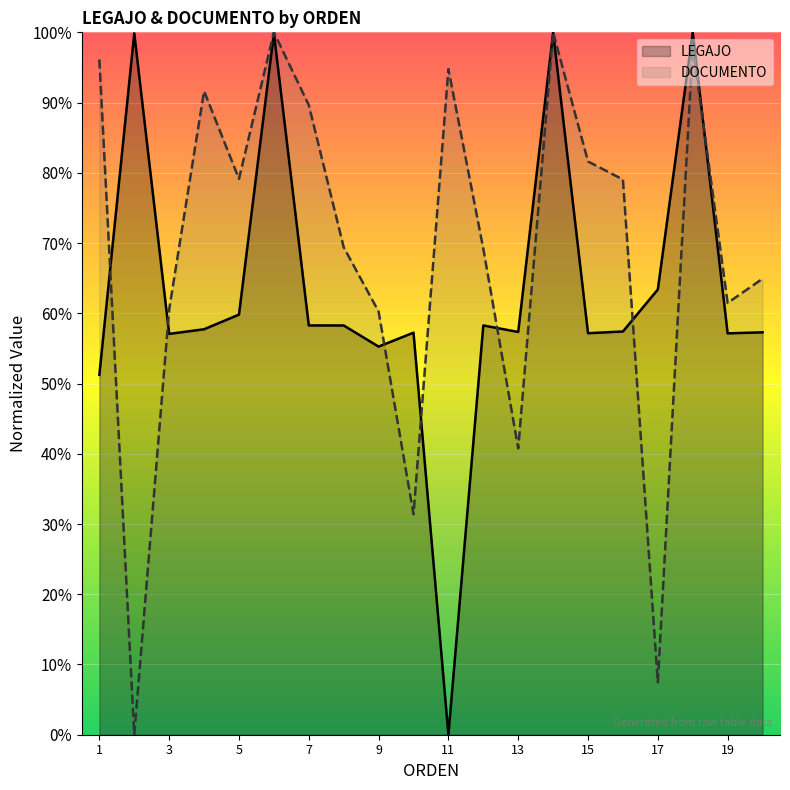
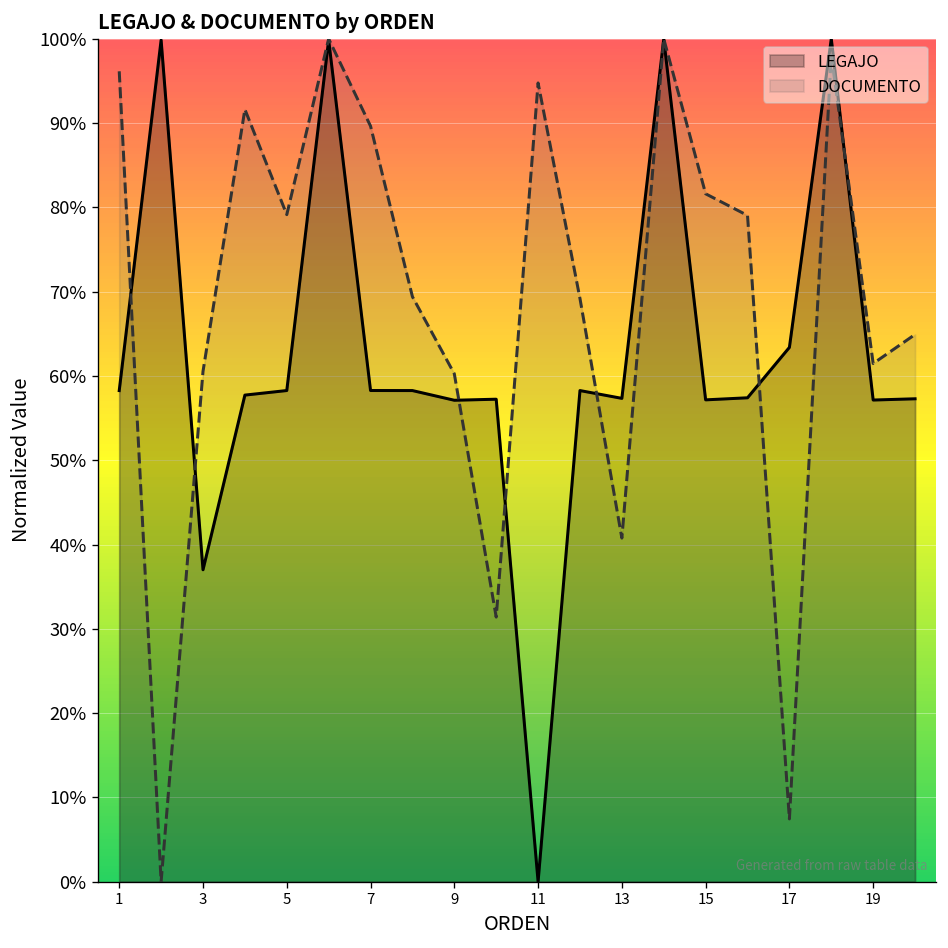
  {
    "LEGAJO": {
-     "1": "51%",
-     "3": "57%",
-     "5": "60%",
+     "1": "58%",
+     "3": "37%",
+     "5": "58%",
      "7": "58%",
-     "9": "55%",
+     "9": "57%",
      "11": "0%",
      "13": "57%",
      "15": "57%",
      "17": "63%",
      "19": "57%"
    },
    "DOCUMENTO": {
      "1": "96%",
      "3": "61%",
      "5": "79%",
      "7": "90%",
      "9": "60%",
      "11": "95%",
      "13": "41%",
      "15": "82%",
      "17": "7%",
      "19": "61%"
    }
  }
